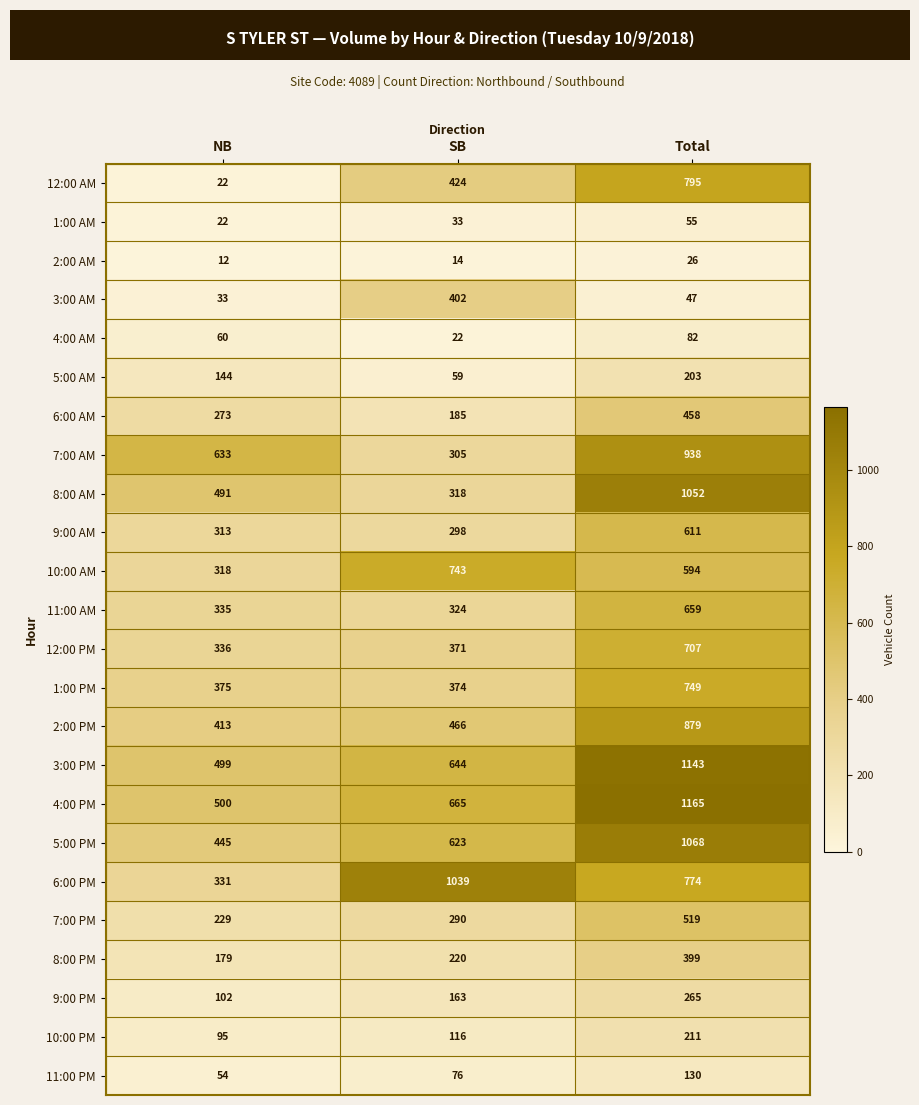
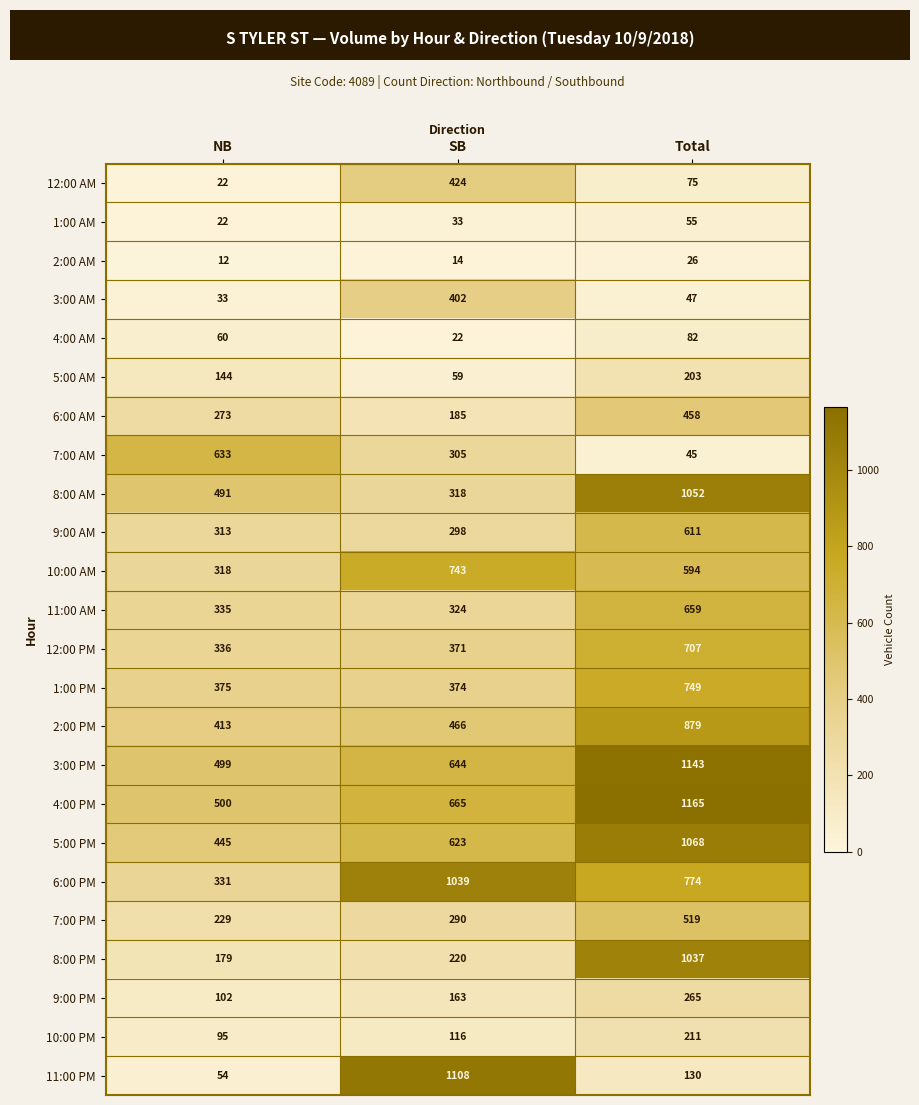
  {
    "12:00 AM": {
      "NB": 22,
      "SB": 424,
-     "Total": 795
+     "Total": 75
    },
    "1:00 AM": {
      "NB": 22,
      "SB": 33,
      "Total": 55
    },
    "2:00 AM": {
      "NB": 12,
      "SB": 14,
      "Total": 26
    },
    "3:00 AM": {
      "NB": 33,
      "SB": 402,
      "Total": 47
    },
    "4:00 AM": {
      "NB": 60,
      "SB": 22,
      "Total": 82
    },
    "5:00 AM": {
      "NB": 144,
      "SB": 59,
      "Total": 203
    },
    "6:00 AM": {
      "NB": 273,
      "SB": 185,
      "Total": 458
    },
    "7:00 AM": {
      "NB": 633,
      "SB": 305,
-     "Total": 938
+     "Total": 45
    },
    "8:00 AM": {
      "NB": 491,
      "SB": 318,
      "Total": 1052
    },
    "9:00 AM": {
      "NB": 313,
      "SB": 298,
      "Total": 611
    },
    "10:00 AM": {
      "NB": 318,
      "SB": 743,
      "Total": 594
    },
    "11:00 AM": {
      "NB": 335,
      "SB": 324,
      "Total": 659
    },
    "12:00 PM": {
      "NB": 336,
      "SB": 371,
      "Total": 707
    },
    "1:00 PM": {
      "NB": 375,
      "SB": 374,
      "Total": 749
    },
    "2:00 PM": {
      "NB": 413,
      "SB": 466,
      "Total": 879
    },
    "3:00 PM": {
      "NB": 499,
      "SB": 644,
      "Total": 1143
    },
    "4:00 PM": {
      "NB": 500,
      "SB": 665,
      "Total": 1165
    },
    "5:00 PM": {
      "NB": 445,
      "SB": 623,
      "Total": 1068
    },
    "6:00 PM": {
      "NB": 331,
      "SB": 1039,
      "Total": 774
    },
    "7:00 PM": {
      "NB": 229,
      "SB": 290,
      "Total": 519
    },
    "8:00 PM": {
      "NB": 179,
      "SB": 220,
-     "Total": 399
+     "Total": 1037
    },
    "9:00 PM": {
      "NB": 102,
      "SB": 163,
      "Total": 265
    },
    "10:00 PM": {
      "NB": 95,
      "SB": 116,
      "Total": 211
    },
    "11:00 PM": {
      "NB": 54,
-     "SB": 76,
+     "SB": 1108,
      "Total": 130
    }
  }
